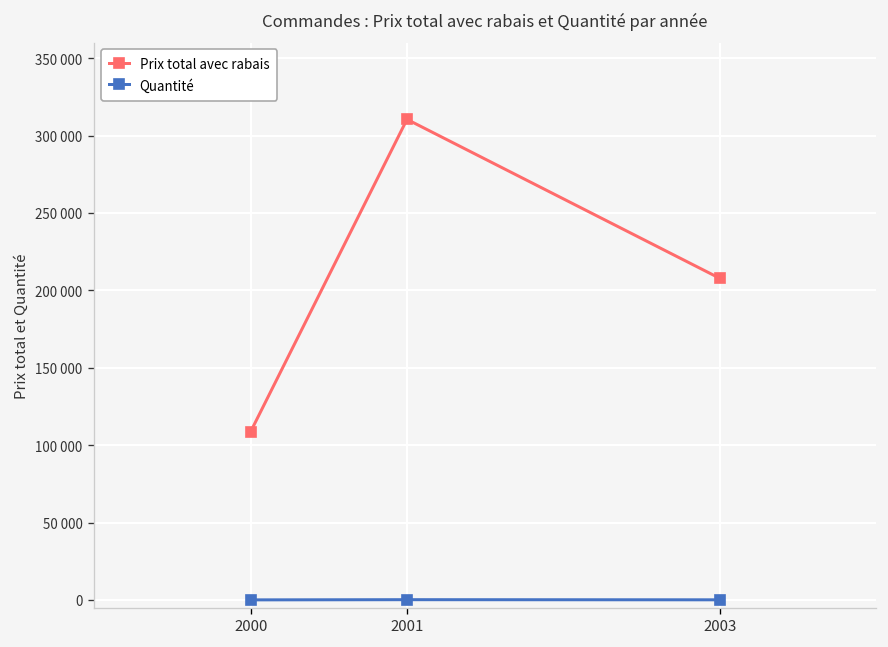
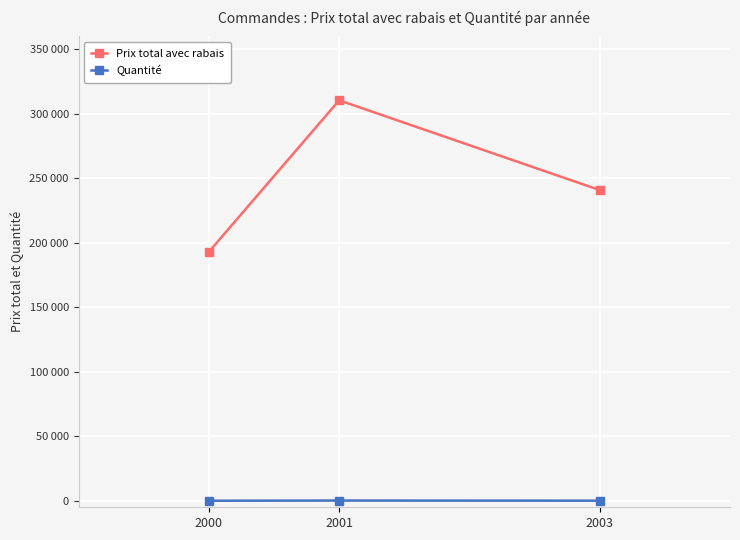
  {
    "Prix total avec rabais": {
-     "2000": 109000,
+     "2000": 193000,
      "2001": 310000,
-     "2003": 208000
+     "2003": 241000
    },
    "Quantité": {
      "2000": 0,
      "2001": 0,
      "2003": 0
    }
  }
